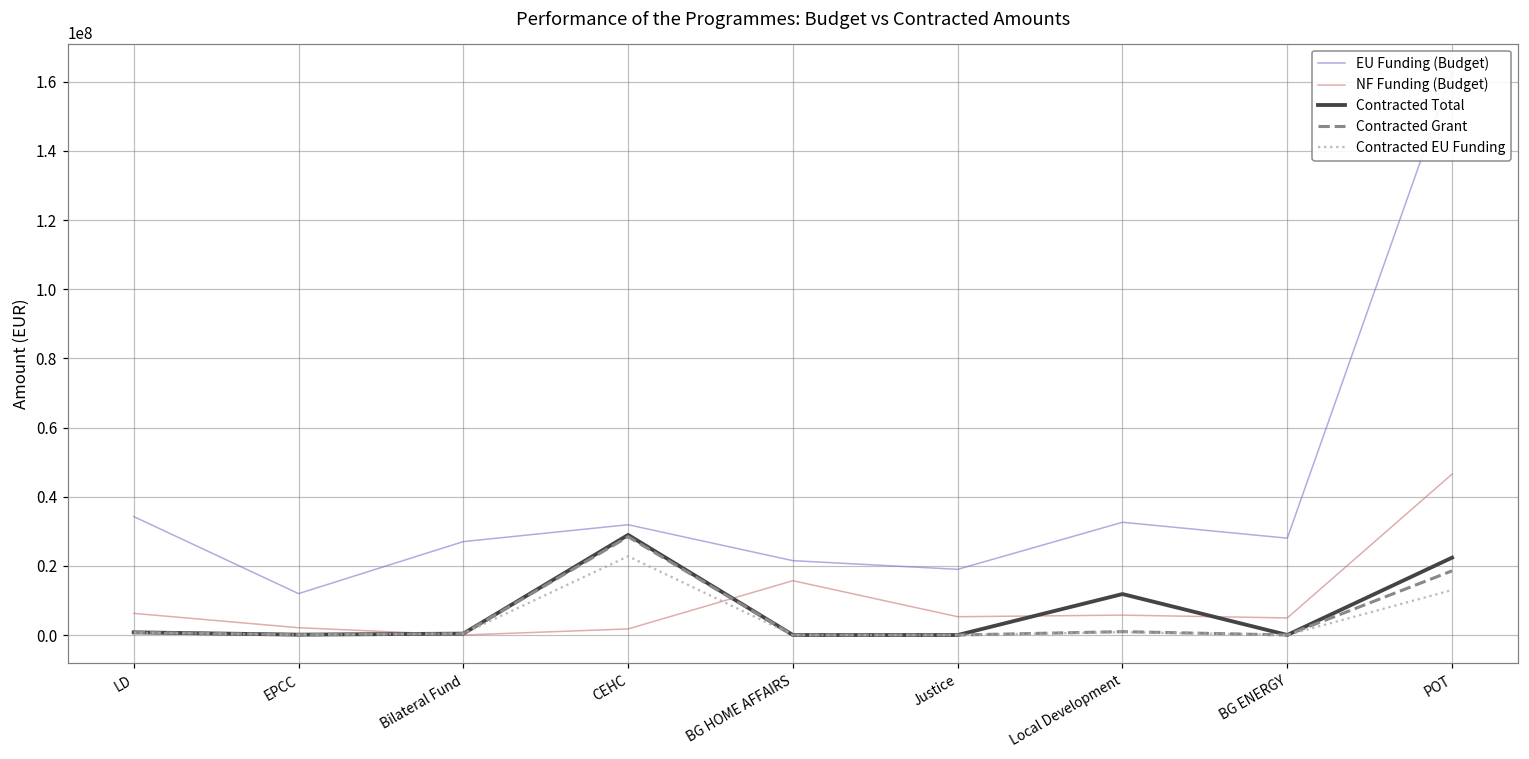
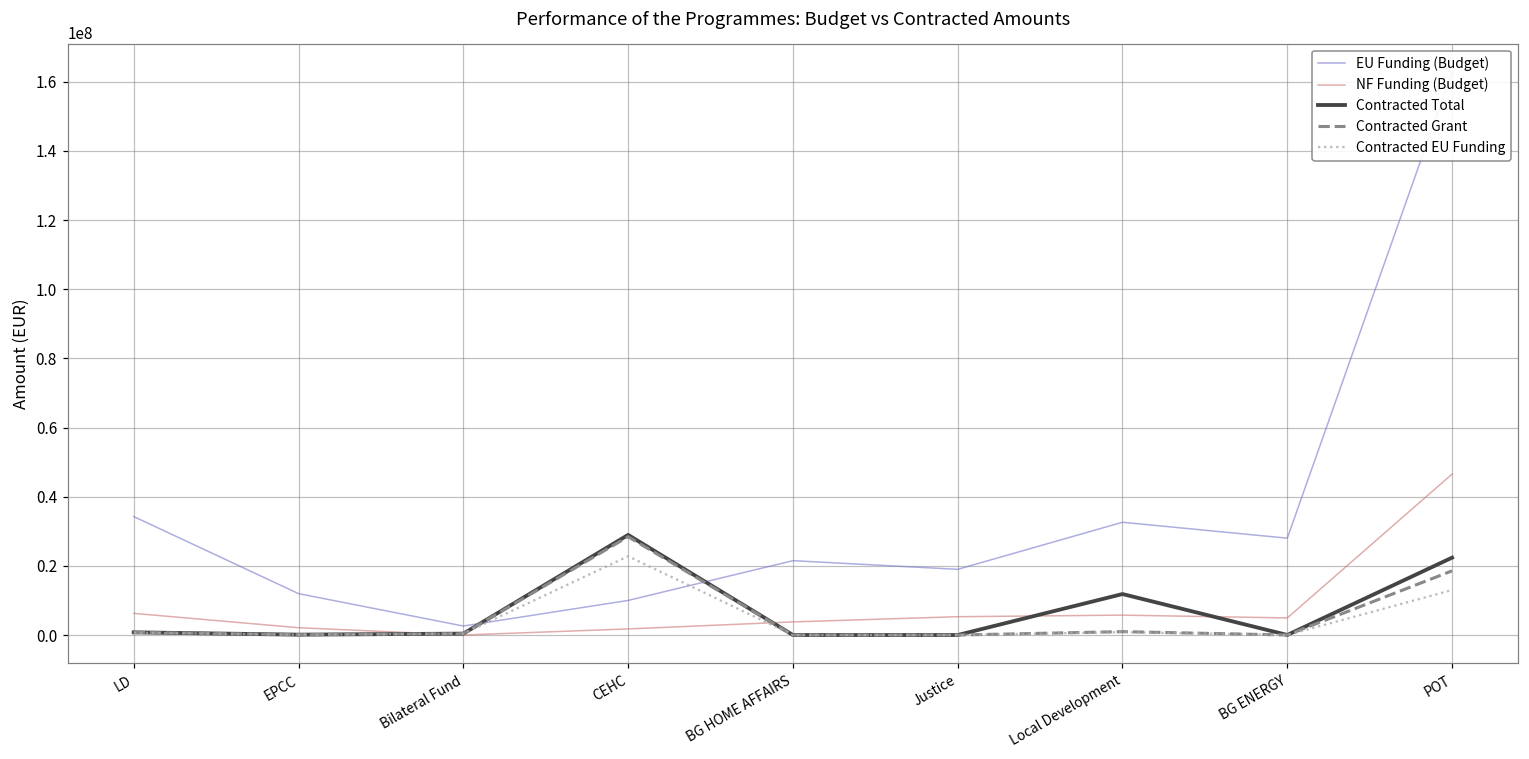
  {
    "EU Funding (Budget)": {
      "LD": 34000000,
      "EPCC": 12000000,
-     "Bilateral Fund": 27000000,
-     "CEHC": 32000000,
+     "Bilateral Fund": 3000000,
+     "CEHC": 10000000,
      "BG HOME AFFAIRS": 21000000,
      "Justice": 19000000,
      "Local Development": 33000000,
      "BG ENERGY": 28000000
    },
    "NF Funding (Budget)": {
      "LD": 6000000,
      "EPCC": 2000000,
      "CEHC": 2000000,
-     "BG HOME AFFAIRS": 16000000,
+     "BG HOME AFFAIRS": 4000000,
      "Justice": 5000000,
      "Local Development": 6000000,
      "BG ENERGY": 5000000,
      "POT": 47000000
    },
    "Contracted Total": {
      "Local Development": 12000000,
      "POT": 22000000
    }
  }
